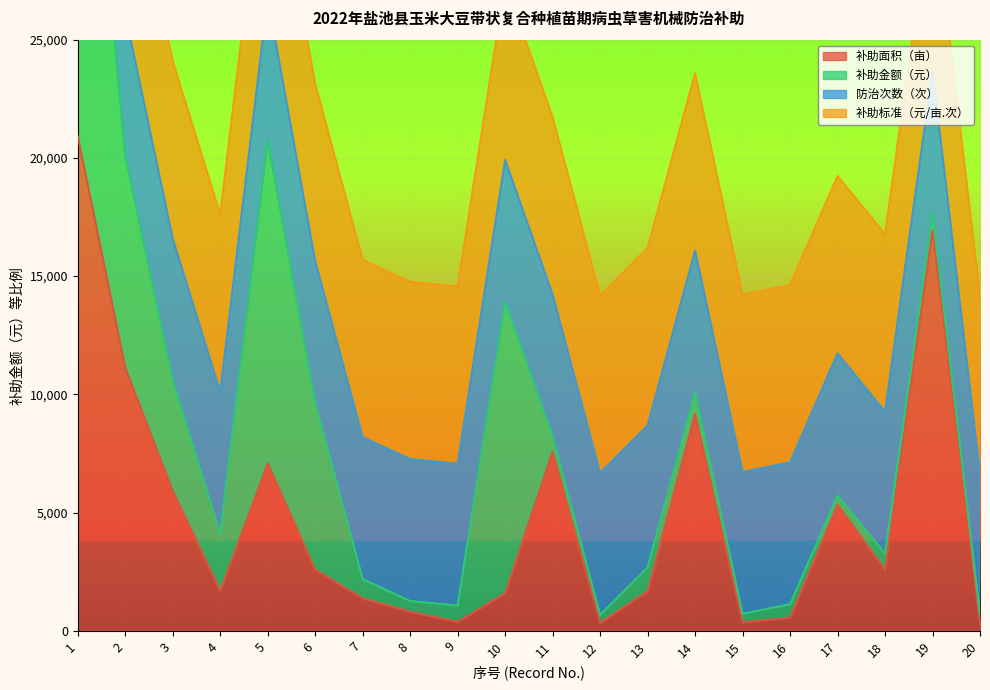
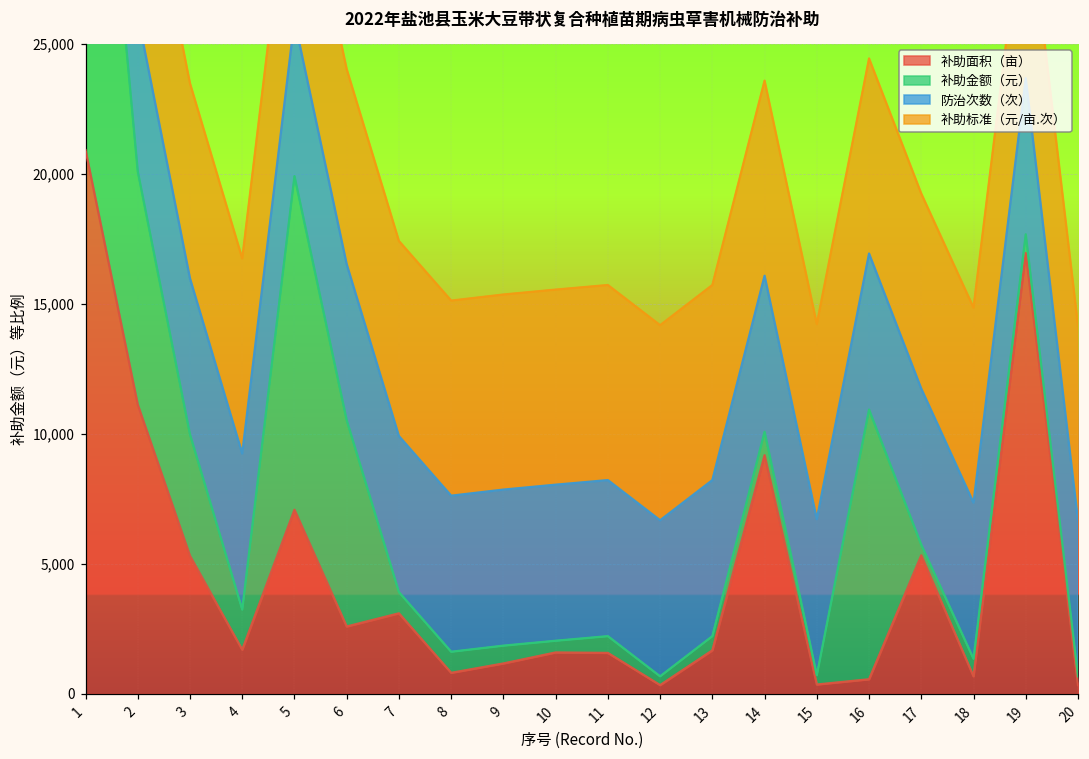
  {
    "补助面积（亩）": {
      "1": "20,900",
      "2": "11,100",
-     "3": "5,900",
+     "3": "5,300",
      "4": "1,700",
      "5": "7,100",
      "6": "2,600",
-     "7": "1,400",
+     "7": "3,100",
      "8": "800",
-     "9": "400",
+     "9": "1,200",
      "10": "1,600",
-     "11": "7,600",
+     "11": "1,600",
      "12": "300",
      "13": "1,700",
      "14": "9,200",
      "15": "400",
      "16": "600",
      "17": "5,300",
-     "18": "2,600",
+     "18": "700",
      "19": "17,000",
      "20": "300"
    },
    "补助金额（元）": {
      "2": "9,000",
      "3": "4,700",
-     "4": "2,400",
-     "5": "13,700",
-     "6": "7,000",
+     "4": "1,500",
+     "5": "12,800",
+     "6": "7,900",
      "7": "800",
-     "8": "500",
+     "8": "800",
      "9": "700",
-     "10": "12,300",
+     "10": "500",
      "11": "600",
      "12": "300",
-     "13": "1,000",
+     "13": "500",
      "14": "900",
      "15": "400",
-     "16": "600",
+     "16": "10,400",
      "17": "400",
      "18": "700",
      "19": "700",
      "20": "300"
    },
    "防治次数（次）": {
      "3": "6,000",
      "4": "6,000",
      "6": "6,000",
      "7": "6,000",
      "8": "6,000",
      "9": "6,000",
      "10": "6,000",
      "11": "6,000",
      "12": "6,000",
      "13": "6,000",
      "14": "6,000",
      "15": "6,000",
      "16": "6,000",
      "17": "6,000",
      "18": "6,000",
      "20": "6,000"
    },
    "补助标准（元/亩.次）": {
      "3": "7,500",
      "4": "7,500",
      "6": "7,500",
      "7": "7,500",
      "8": "7,500",
      "9": "7,500",
      "11": "7,500",
      "12": "7,500",
      "13": "7,500",
      "14": "7,500",
      "15": "7,500",
      "16": "7,500",
      "17": "7,500",
      "18": "7,500",
      "20": "7,500"
    }
  }
